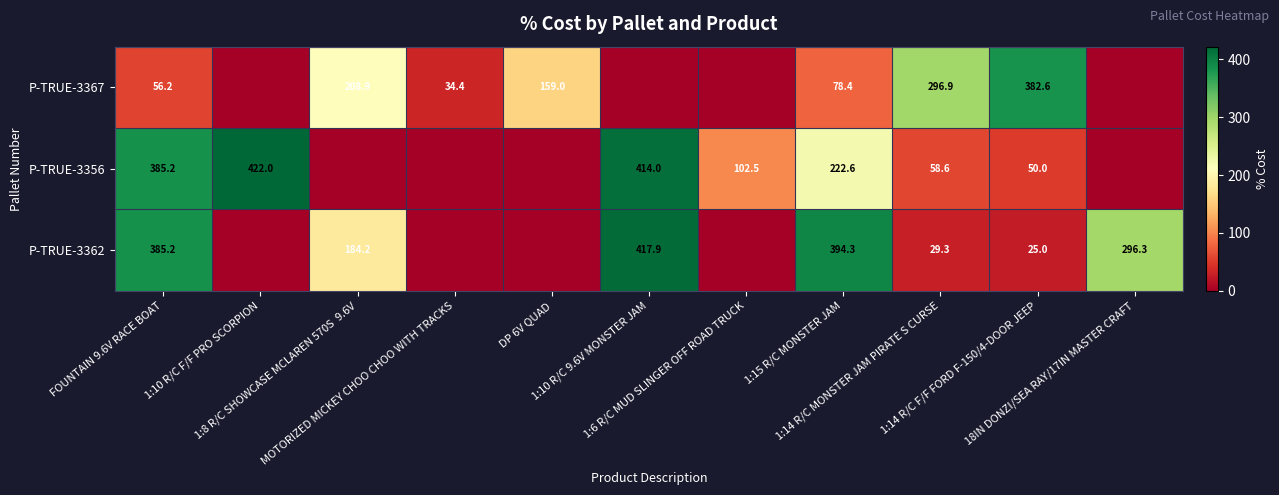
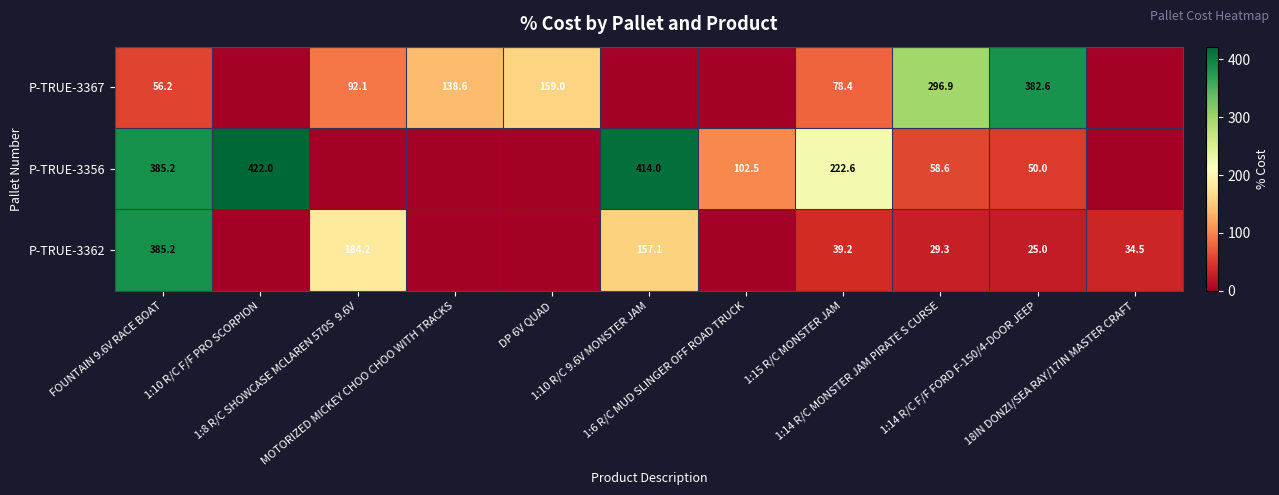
  {
    "P-TRUE-3367": {
      "FOUNTAIN 9.6V RACE BOAT": 56.2,
-     "1:8 R/C SHOWCASE MCLAREN 570S 9.6V": 208.9,
-     "MOTORIZED MICKEY CHOO CHOO WITH TRACKS": 34.4,
+     "1:8 R/C SHOWCASE MCLAREN 570S 9.6V": 92.1,
+     "MOTORIZED MICKEY CHOO CHOO WITH TRACKS": 138.6,
      "DP 6V QUAD": 159.0,
      "1:15 R/C MONSTER JAM": 78.4,
      "1:14 R/C MONSTER JAM PIRATE S CURSE": 296.9,
      "1:14 R/C F/F FORD F-150/4-DOOR JEEP": 382.6
    },
    "P-TRUE-3356": {
      "FOUNTAIN 9.6V RACE BOAT": 385.2,
      "1:10 R/C F/F PRO SCORPION": 422.0,
      "1:10 R/C 9.6V MONSTER JAM": 414.0,
      "1:6 R/C MUD SLINGER OFF ROAD TRUCK": 102.5,
      "1:15 R/C MONSTER JAM": 222.6,
      "1:14 R/C MONSTER JAM PIRATE S CURSE": 58.6,
      "1:14 R/C F/F FORD F-150/4-DOOR JEEP": 50.0
    },
    "P-TRUE-3362": {
      "FOUNTAIN 9.6V RACE BOAT": 385.2,
      "1:8 R/C SHOWCASE MCLAREN 570S 9.6V": 184.2,
-     "1:10 R/C 9.6V MONSTER JAM": 417.9,
-     "1:15 R/C MONSTER JAM": 394.3,
+     "1:10 R/C 9.6V MONSTER JAM": 157.1,
+     "1:15 R/C MONSTER JAM": 39.2,
      "1:14 R/C MONSTER JAM PIRATE S CURSE": 29.3,
      "1:14 R/C F/F FORD F-150/4-DOOR JEEP": 25.0,
-     "18IN DONZI/SEA RAY/17IN MASTER CRAFT": 296.3
+     "18IN DONZI/SEA RAY/17IN MASTER CRAFT": 34.5
    }
  }
